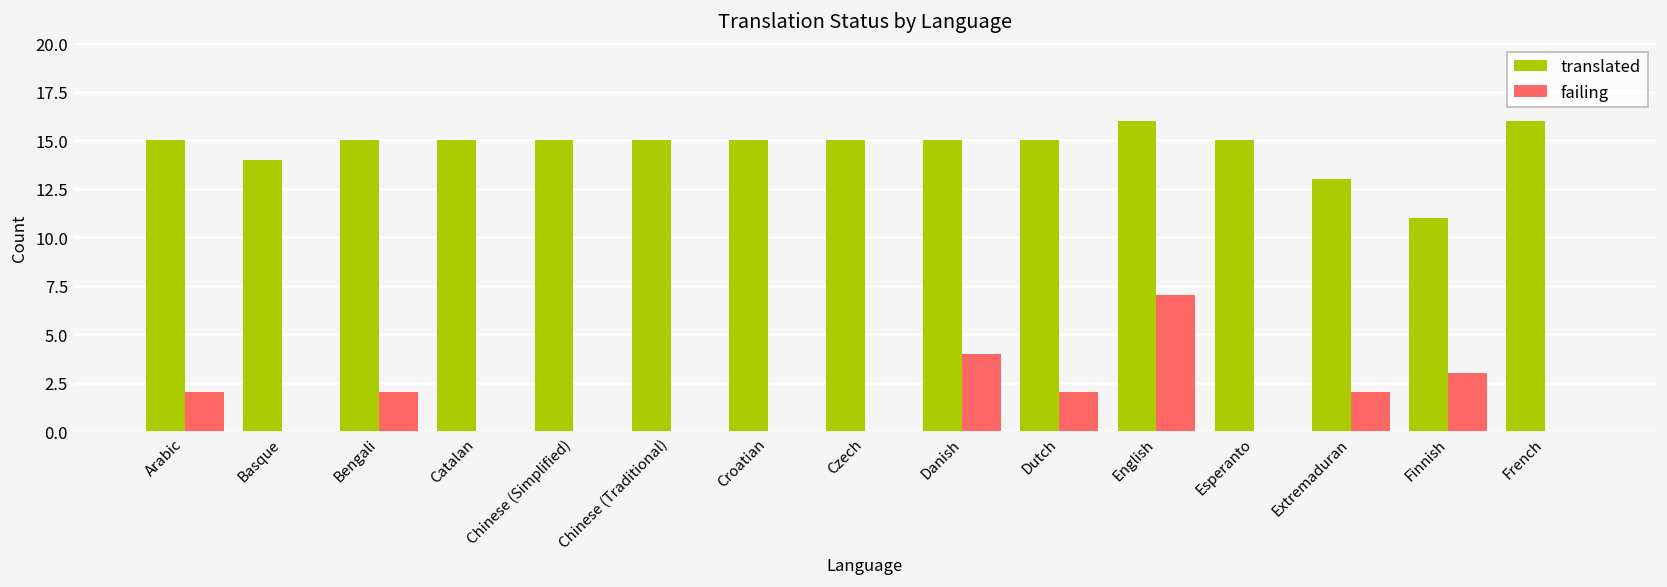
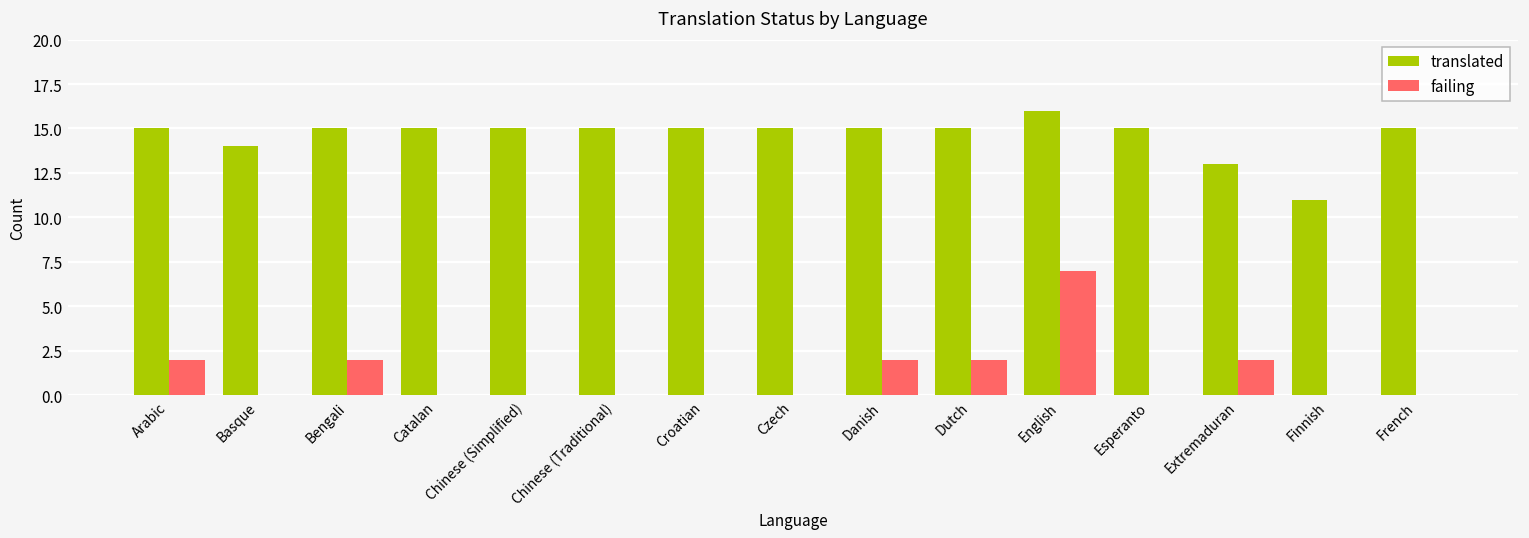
  {
    "translated": {
      "Arabic": 15,
      "Basque": 14,
      "Bengali": 15,
      "Catalan": 15,
      "Chinese (Simplified)": 15,
      "Chinese (Traditional)": 15,
      "Croatian": 15,
      "Czech": 15,
      "Danish": 15,
      "Dutch": 15,
      "English": 16,
      "Esperanto": 15,
      "Extremaduran": 13,
      "Finnish": 11,
-     "French": 16
+     "French": 15
    },
    "failing": {
      "Arabic": 2,
      "Basque": 0,
      "Bengali": 2,
      "Catalan": 0,
      "Chinese (Simplified)": 0,
      "Chinese (Traditional)": 0,
      "Croatian": 0,
      "Czech": 0,
-     "Danish": 4,
+     "Danish": 2,
      "Dutch": 2,
      "English": 7,
      "Esperanto": 0,
      "Extremaduran": 2,
-     "Finnish": 3,
+     "Finnish": 0,
      "French": 0
    }
  }
